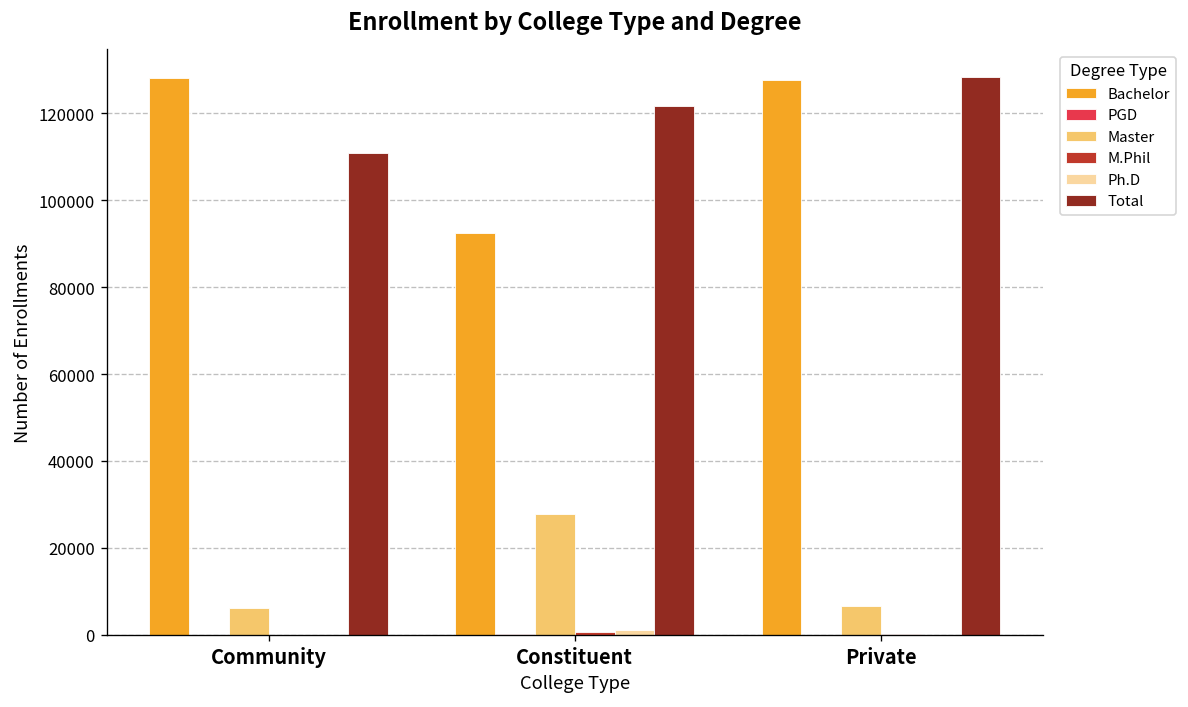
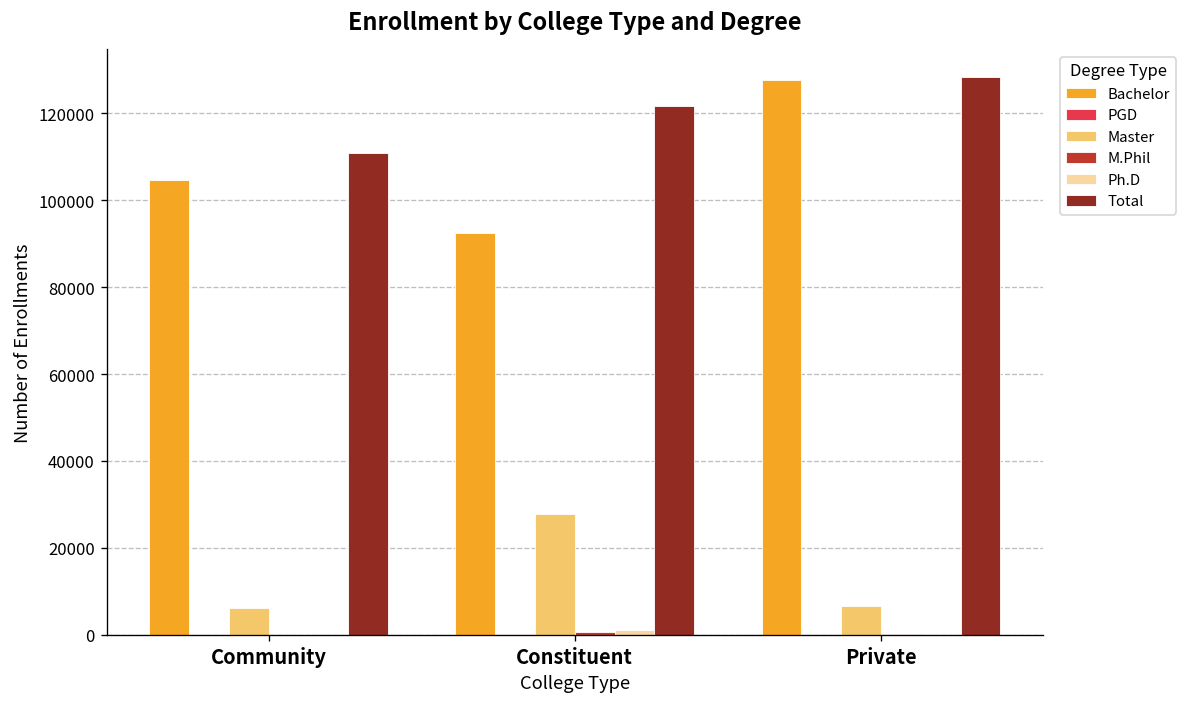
  {
    "Bachelor": {
-     "Community": 128000,
+     "Community": 105000,
      "Constituent": 92000,
      "Private": 128000
    }
  }
